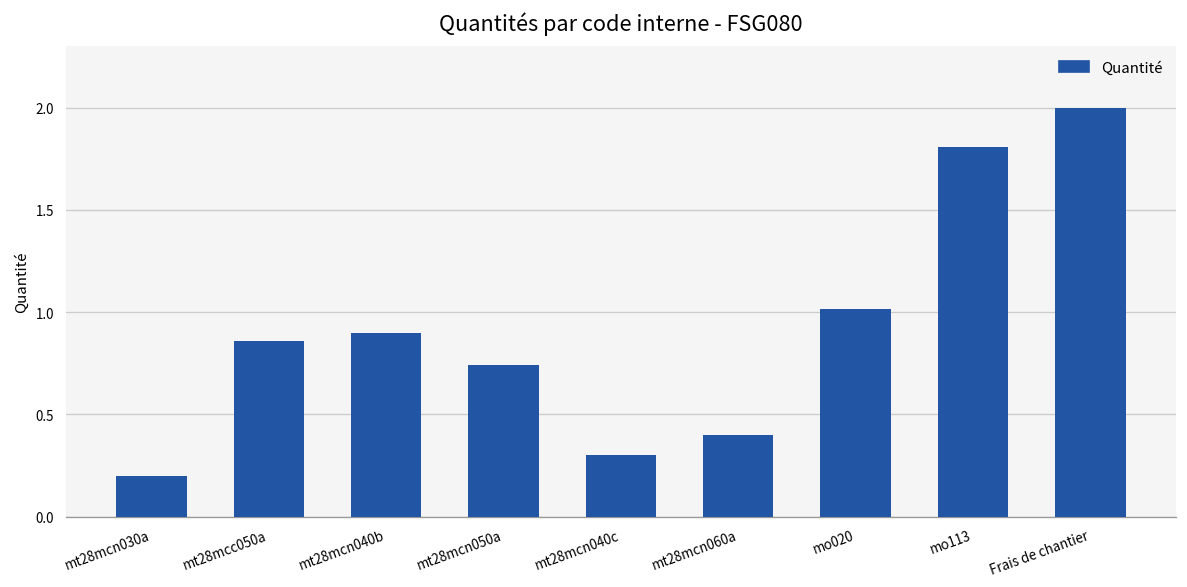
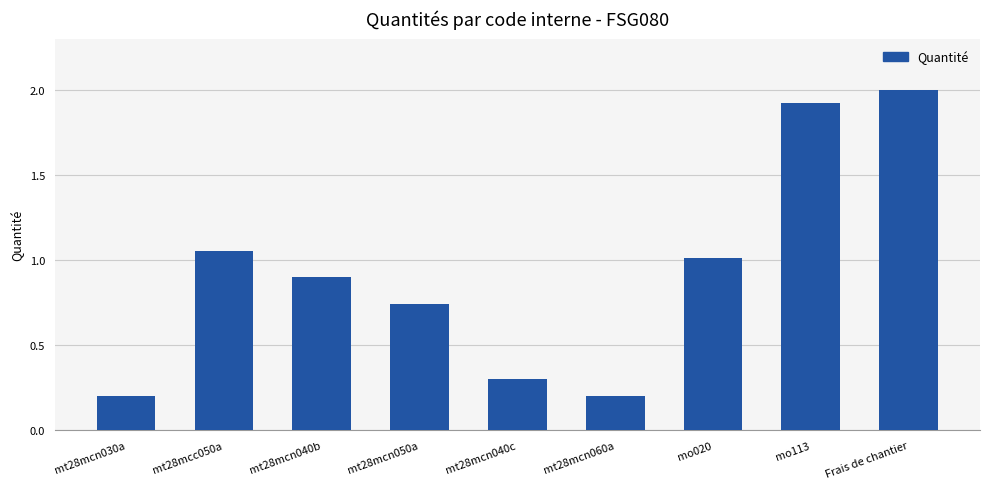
  {
    "mt28mcn030a": 0.20,
-   "mt28mcc050a": 0.86,
+   "mt28mcc050a": 1.05,
    "mt28mcn040b": 0.90,
    "mt28mcn050a": 0.74,
    "mt28mcn040c": 0.30,
-   "mt28mcn060a": 0.4,
+   "mt28mcn060a": 0.2,
    "mo020": 1.01,
-   "mo113": 1.81,
+   "mo113": 1.92,
    "Frais de chantier": 2.00
  }
